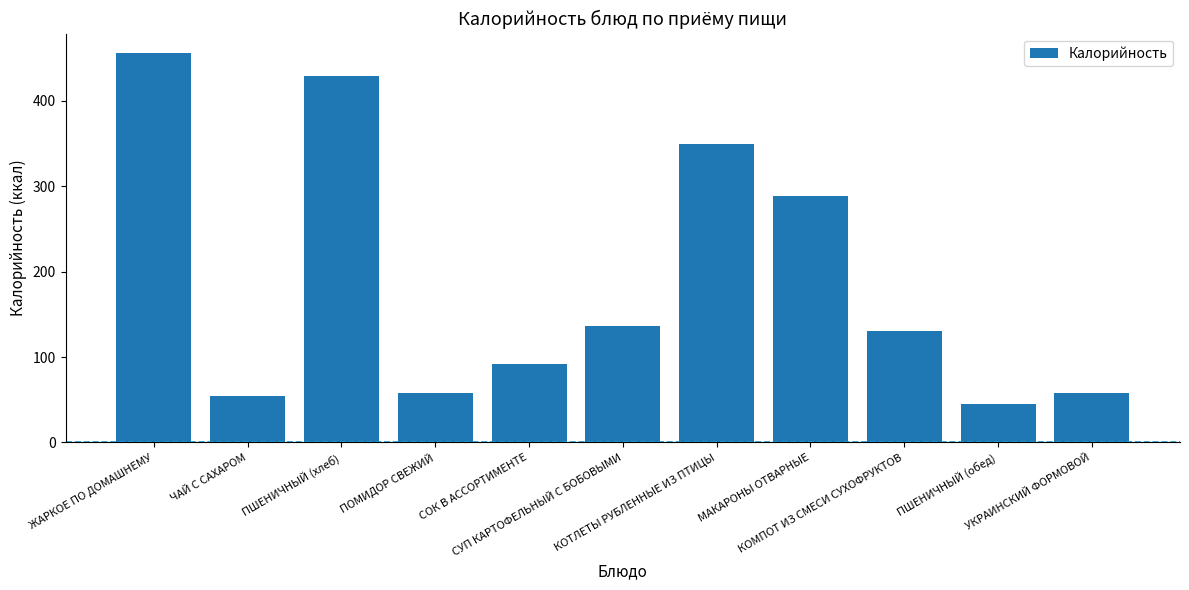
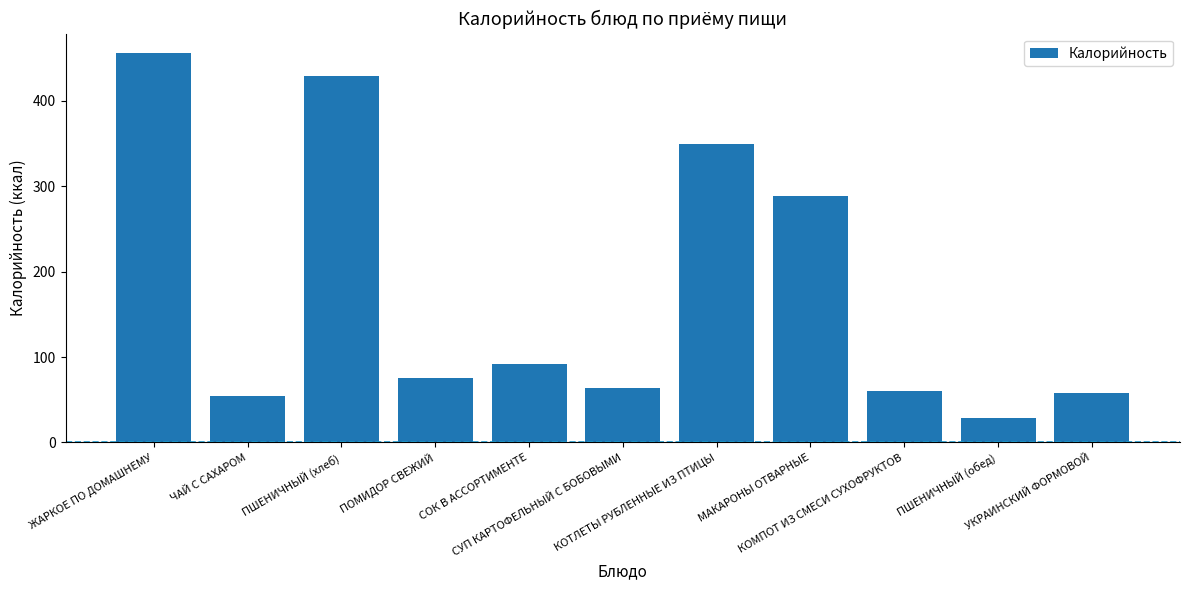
  {
    "ЖАРКОЕ ПО ДОМАШНЕМУ": 460,
    "ЧАЙ С САХАРОМ": 50,
    "ПШЕНИЧНЫЙ (хлеб)": 430,
-   "ПОМИДОР СВЕЖИЙ": 60,
+   "ПОМИДОР СВЕЖИЙ": 80,
    "СОК В АССОРТИМЕНТЕ": 90,
-   "СУП КАРТОФЕЛЬНЫЙ С БОБОВЫМИ": 140,
+   "СУП КАРТОФЕЛЬНЫЙ С БОБОВЫМИ": 60,
    "КОТЛЕТЫ РУБЛЕННЫЕ ИЗ ПТИЦЫ": 350,
    "МАКАРОНЫ ОТВАРНЫЕ": 290,
-   "КОМПОТ ИЗ СМЕСИ СУХОФРУКТОВ": 130,
-   "ПШЕНИЧНЫЙ (обед)": 50,
+   "КОМПОТ ИЗ СМЕСИ СУХОФРУКТОВ": 60,
+   "ПШЕНИЧНЫЙ (обед)": 30,
    "УКРАИНСКИЙ ФОРМОВОЙ": 60
  }
